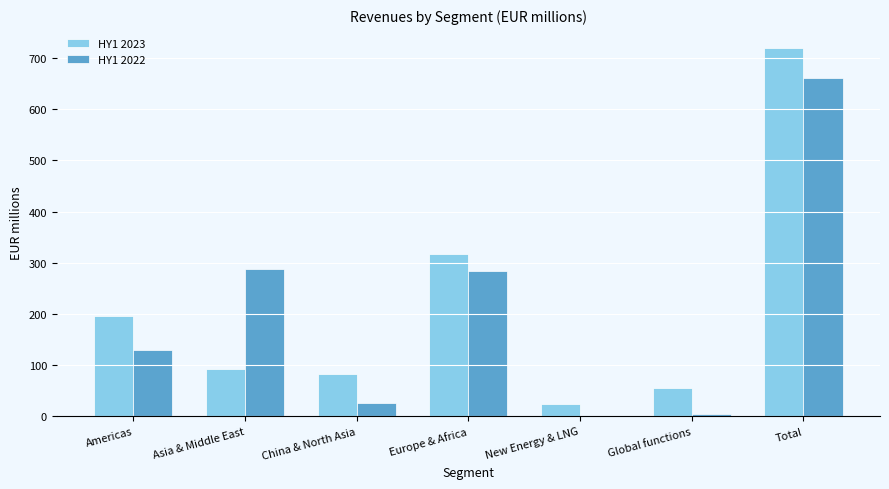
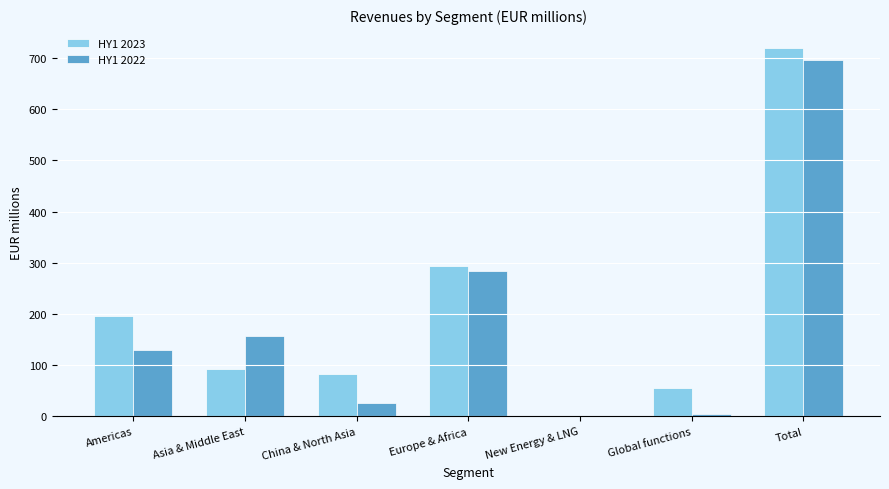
  {
    "HY1 2023": {
      "Americas": 200,
      "Asia & Middle East": 90,
      "China & North Asia": 80,
-     "Europe & Africa": 320,
-     "New Energy & LNG": 20,
+     "Europe & Africa": 290,
+     "New Energy & LNG": 0,
      "Global functions": 60,
      "Total": 720
    },
    "HY1 2022": {
      "Americas": 130,
-     "Asia & Middle East": 290,
+     "Asia & Middle East": 160,
      "China & North Asia": 30,
      "Europe & Africa": 280,
      "New Energy & LNG": 0,
-     "Total": 660
+     "Total": 700
    }
  }
